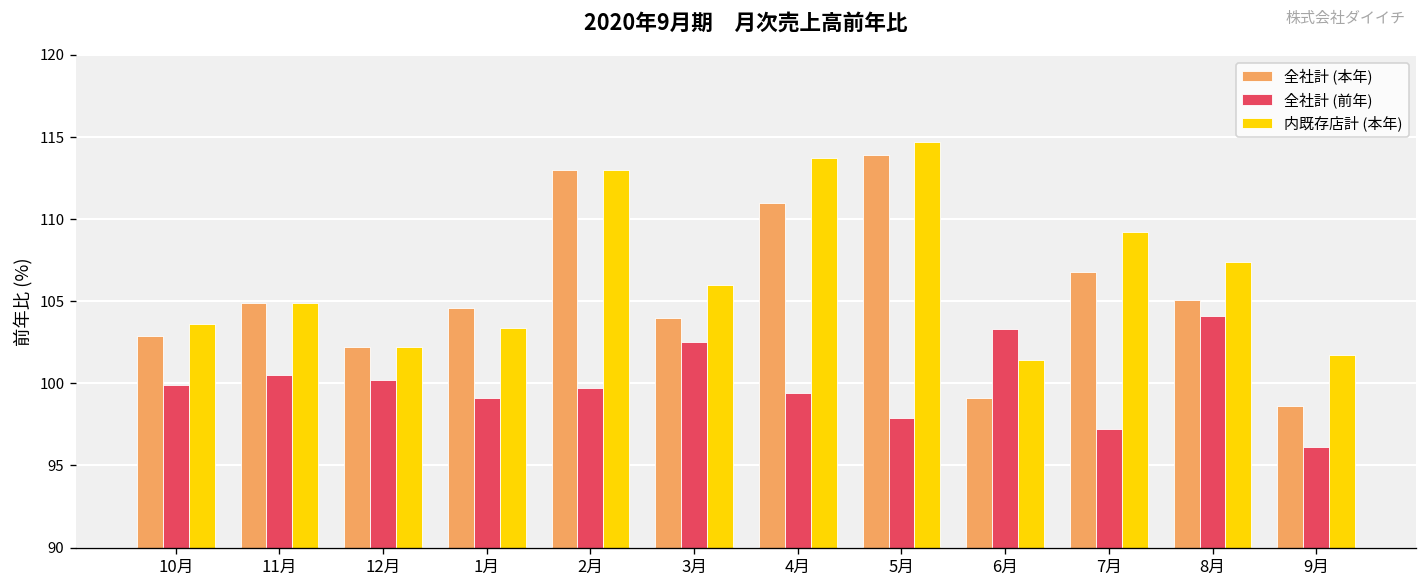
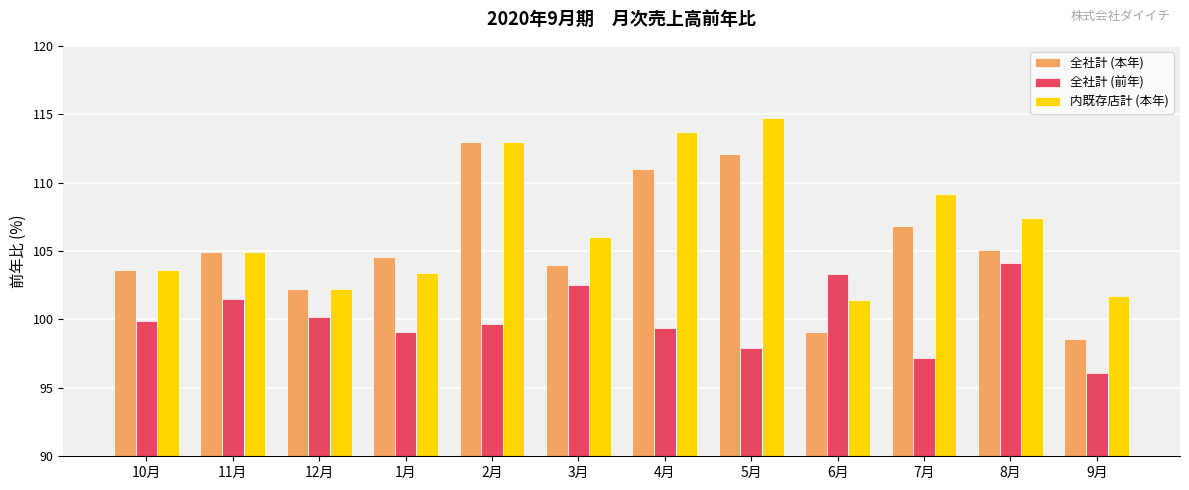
  {
    "全社計 (本年)": {
-     "10月": 102.9,
+     "10月": 103.6,
      "11月": 104.9,
      "12月": 102.2,
      "1月": 104.6,
      "2月": 113.0,
      "3月": 104.0,
      "4月": 111.0,
-     "5月": 113.9,
+     "5月": 112.1,
      "6月": 99.1,
      "7月": 106.8,
      "8月": 105.1,
      "9月": 98.6
    },
    "全社計 (前年)": {
      "10月": 99.9,
-     "11月": 100.5,
+     "11月": 101.5,
      "12月": 100.2,
      "1月": 99.1,
      "2月": 99.7,
      "3月": 102.5,
      "4月": 99.4,
      "5月": 97.9,
      "6月": 103.3,
      "7月": 97.2,
      "8月": 104.1,
      "9月": 96.1
    },
    "内既存店計 (本年)": {
      "10月": 103.6,
      "11月": 104.9,
      "12月": 102.2,
      "1月": 103.4,
      "2月": 113.0,
      "3月": 106.0,
      "4月": 113.7,
      "5月": 114.7,
      "6月": 101.4,
      "7月": 109.2,
      "8月": 107.4,
      "9月": 101.7
    }
  }
